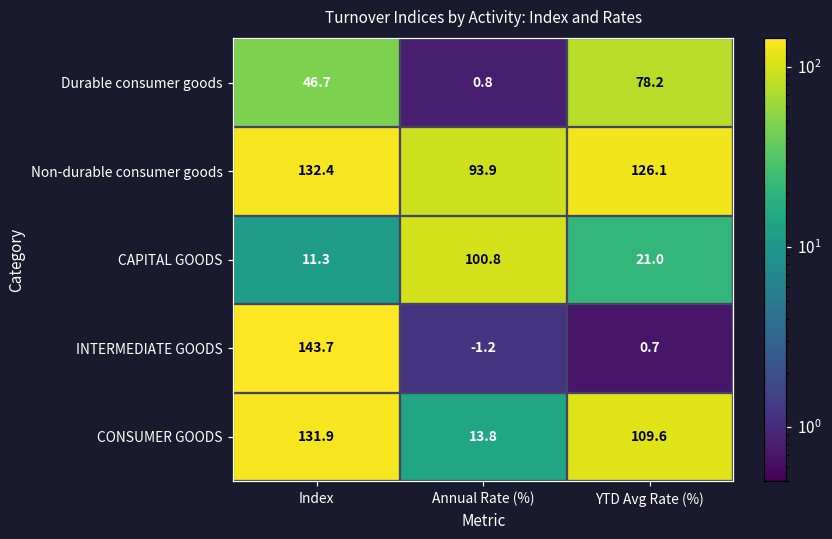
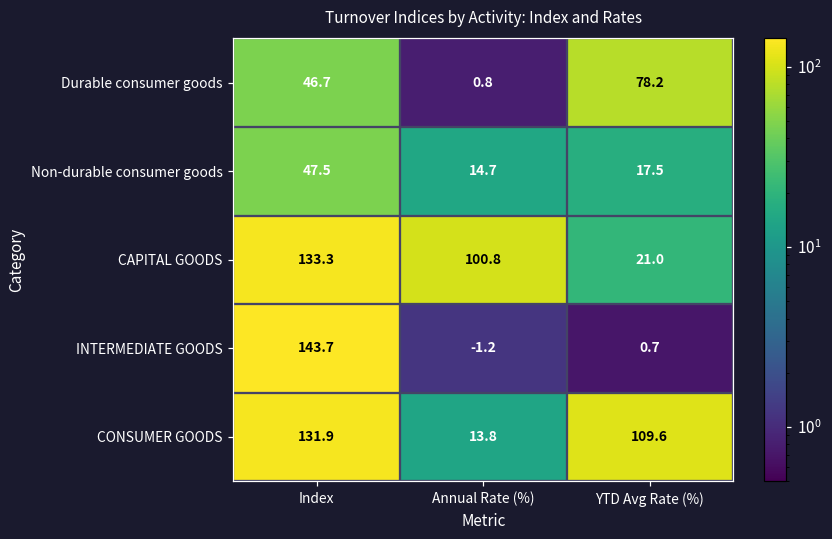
  {
    "Durable consumer goods": {
      "Index": 46.7,
      "Annual Rate (%)": 0.8,
      "YTD Avg Rate (%)": 78.2
    },
    "Non-durable consumer goods": {
-     "Index": 132.4,
-     "Annual Rate (%)": 93.9,
-     "YTD Avg Rate (%)": 126.1
+     "Index": 47.5,
+     "Annual Rate (%)": 14.7,
+     "YTD Avg Rate (%)": 17.5
    },
    "CAPITAL GOODS": {
-     "Index": 11.3,
+     "Index": 133.3,
      "Annual Rate (%)": 100.8,
      "YTD Avg Rate (%)": 21.0
    },
    "INTERMEDIATE GOODS": {
      "Index": 143.7,
      "Annual Rate (%)": -1.2,
      "YTD Avg Rate (%)": 0.7
    },
    "CONSUMER GOODS": {
      "Index": 131.9,
      "Annual Rate (%)": 13.8,
      "YTD Avg Rate (%)": 109.6
    }
  }
